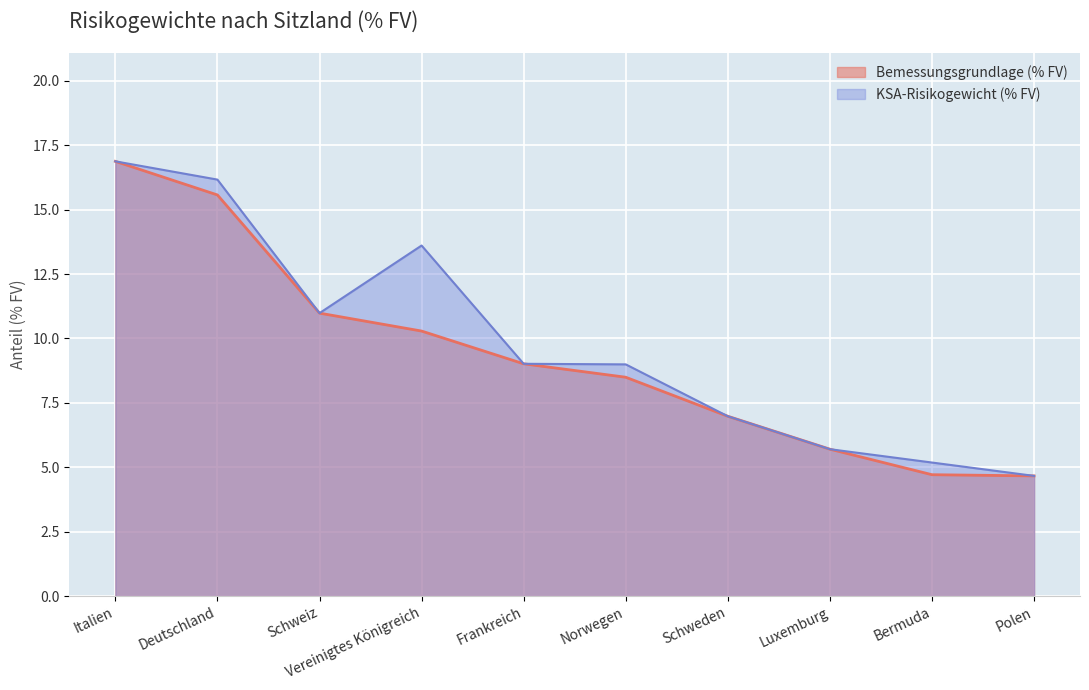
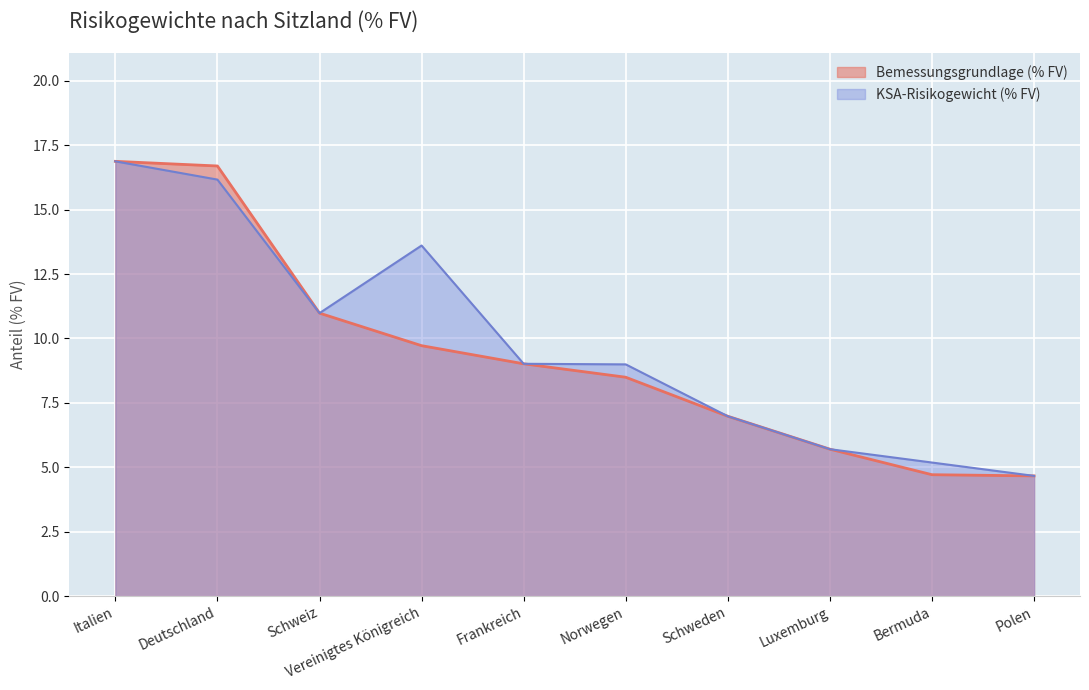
  {
    "Bemessungsgrundlage (% FV)": {
-     "Deutschland": 15.6,
-     "Vereinigtes Königreich": 10.3,
+     "Deutschland": 16.7,
+     "Vereinigtes Königreich": 9.7,
      "Norwegen": 8.5,
      "Bermuda": 4.7
    },
    "KSA-Risikogewicht (% FV)": {
      "Deutschland": 16.2,
      "Vereinigtes Königreich": 13.6,
      "Norwegen": 9.0,
      "Bermuda": 5.2
    }
  }
